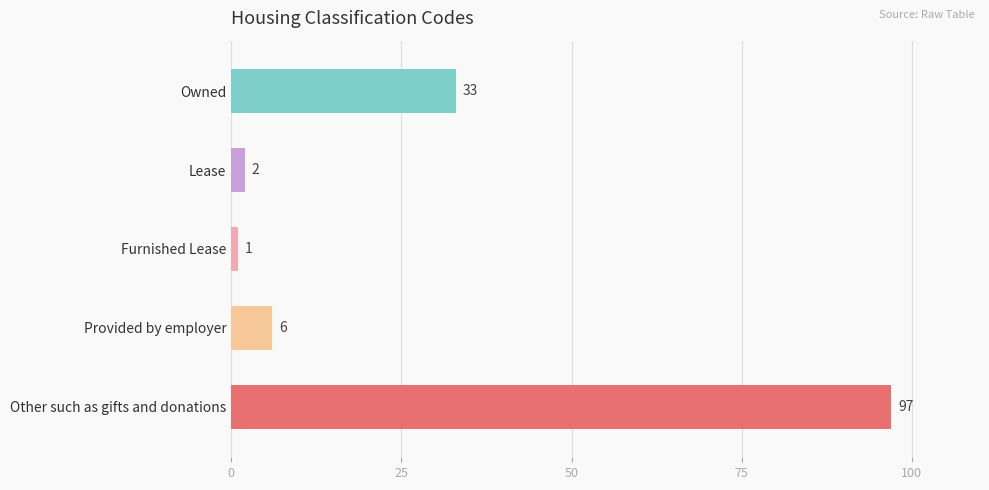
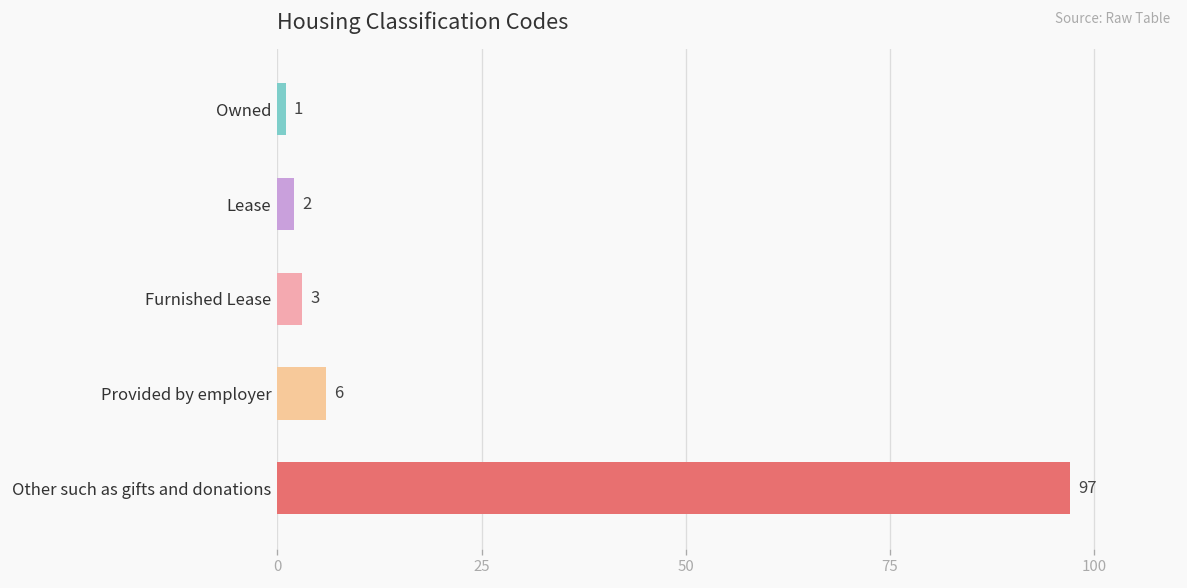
  {
-   "Owned": 33,
+   "Owned": 1,
    "Lease": 2,
-   "Furnished Lease": 1,
+   "Furnished Lease": 3,
    "Provided by employer": 6,
    "Other such as gifts and donations": 97
  }
